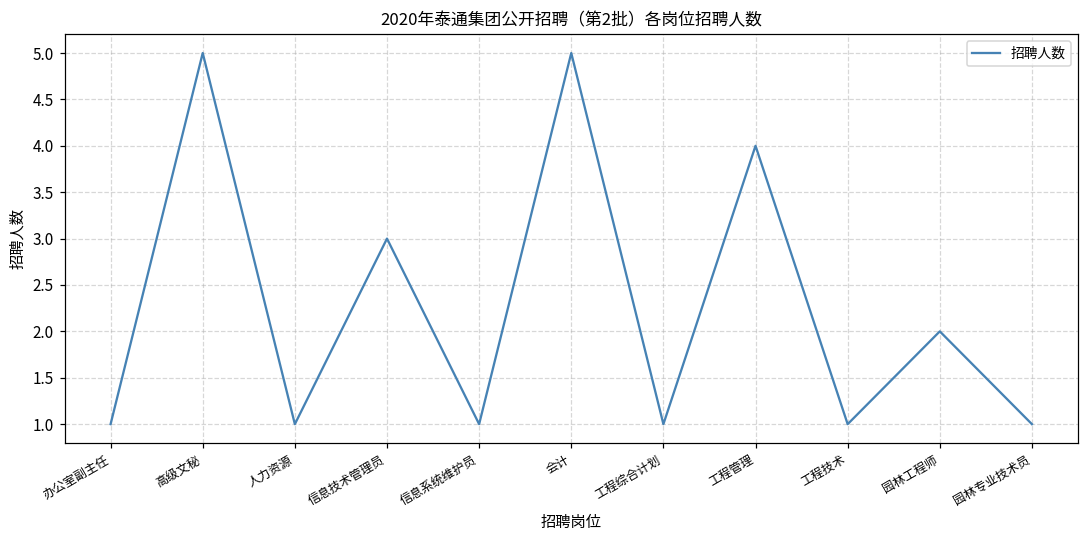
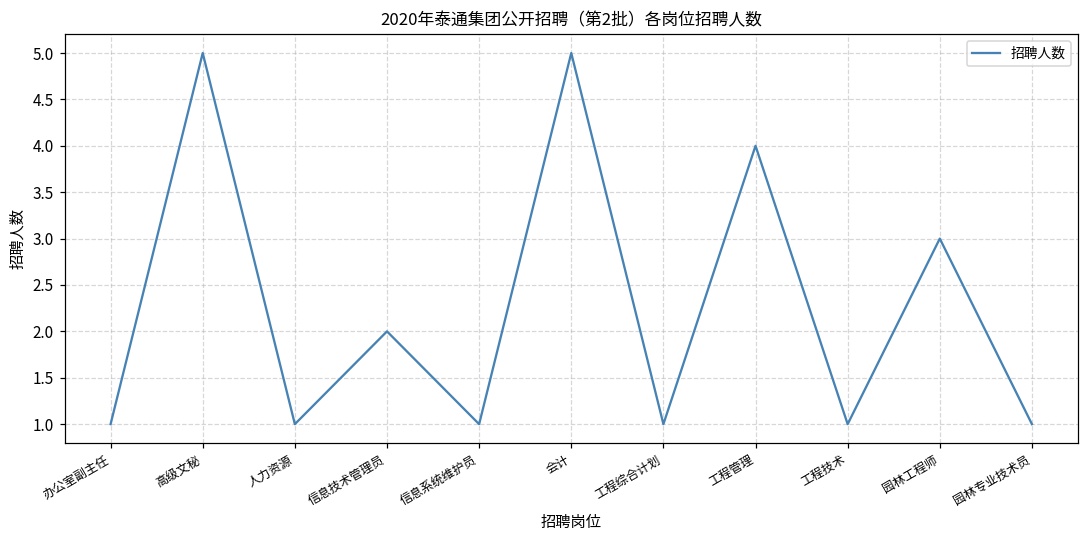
  {
    "办公室副主任": 1,
    "高级文秘": 5,
    "人力资源": 1,
-   "信息技术管理员": 3,
+   "信息技术管理员": 2,
    "信息系统维护员": 1,
    "会计": 5,
    "工程综合计划": 1,
    "工程管理": 4,
    "工程技术": 1,
-   "园林工程师": 2,
+   "园林工程师": 3,
    "园林专业技术员": 1
  }
